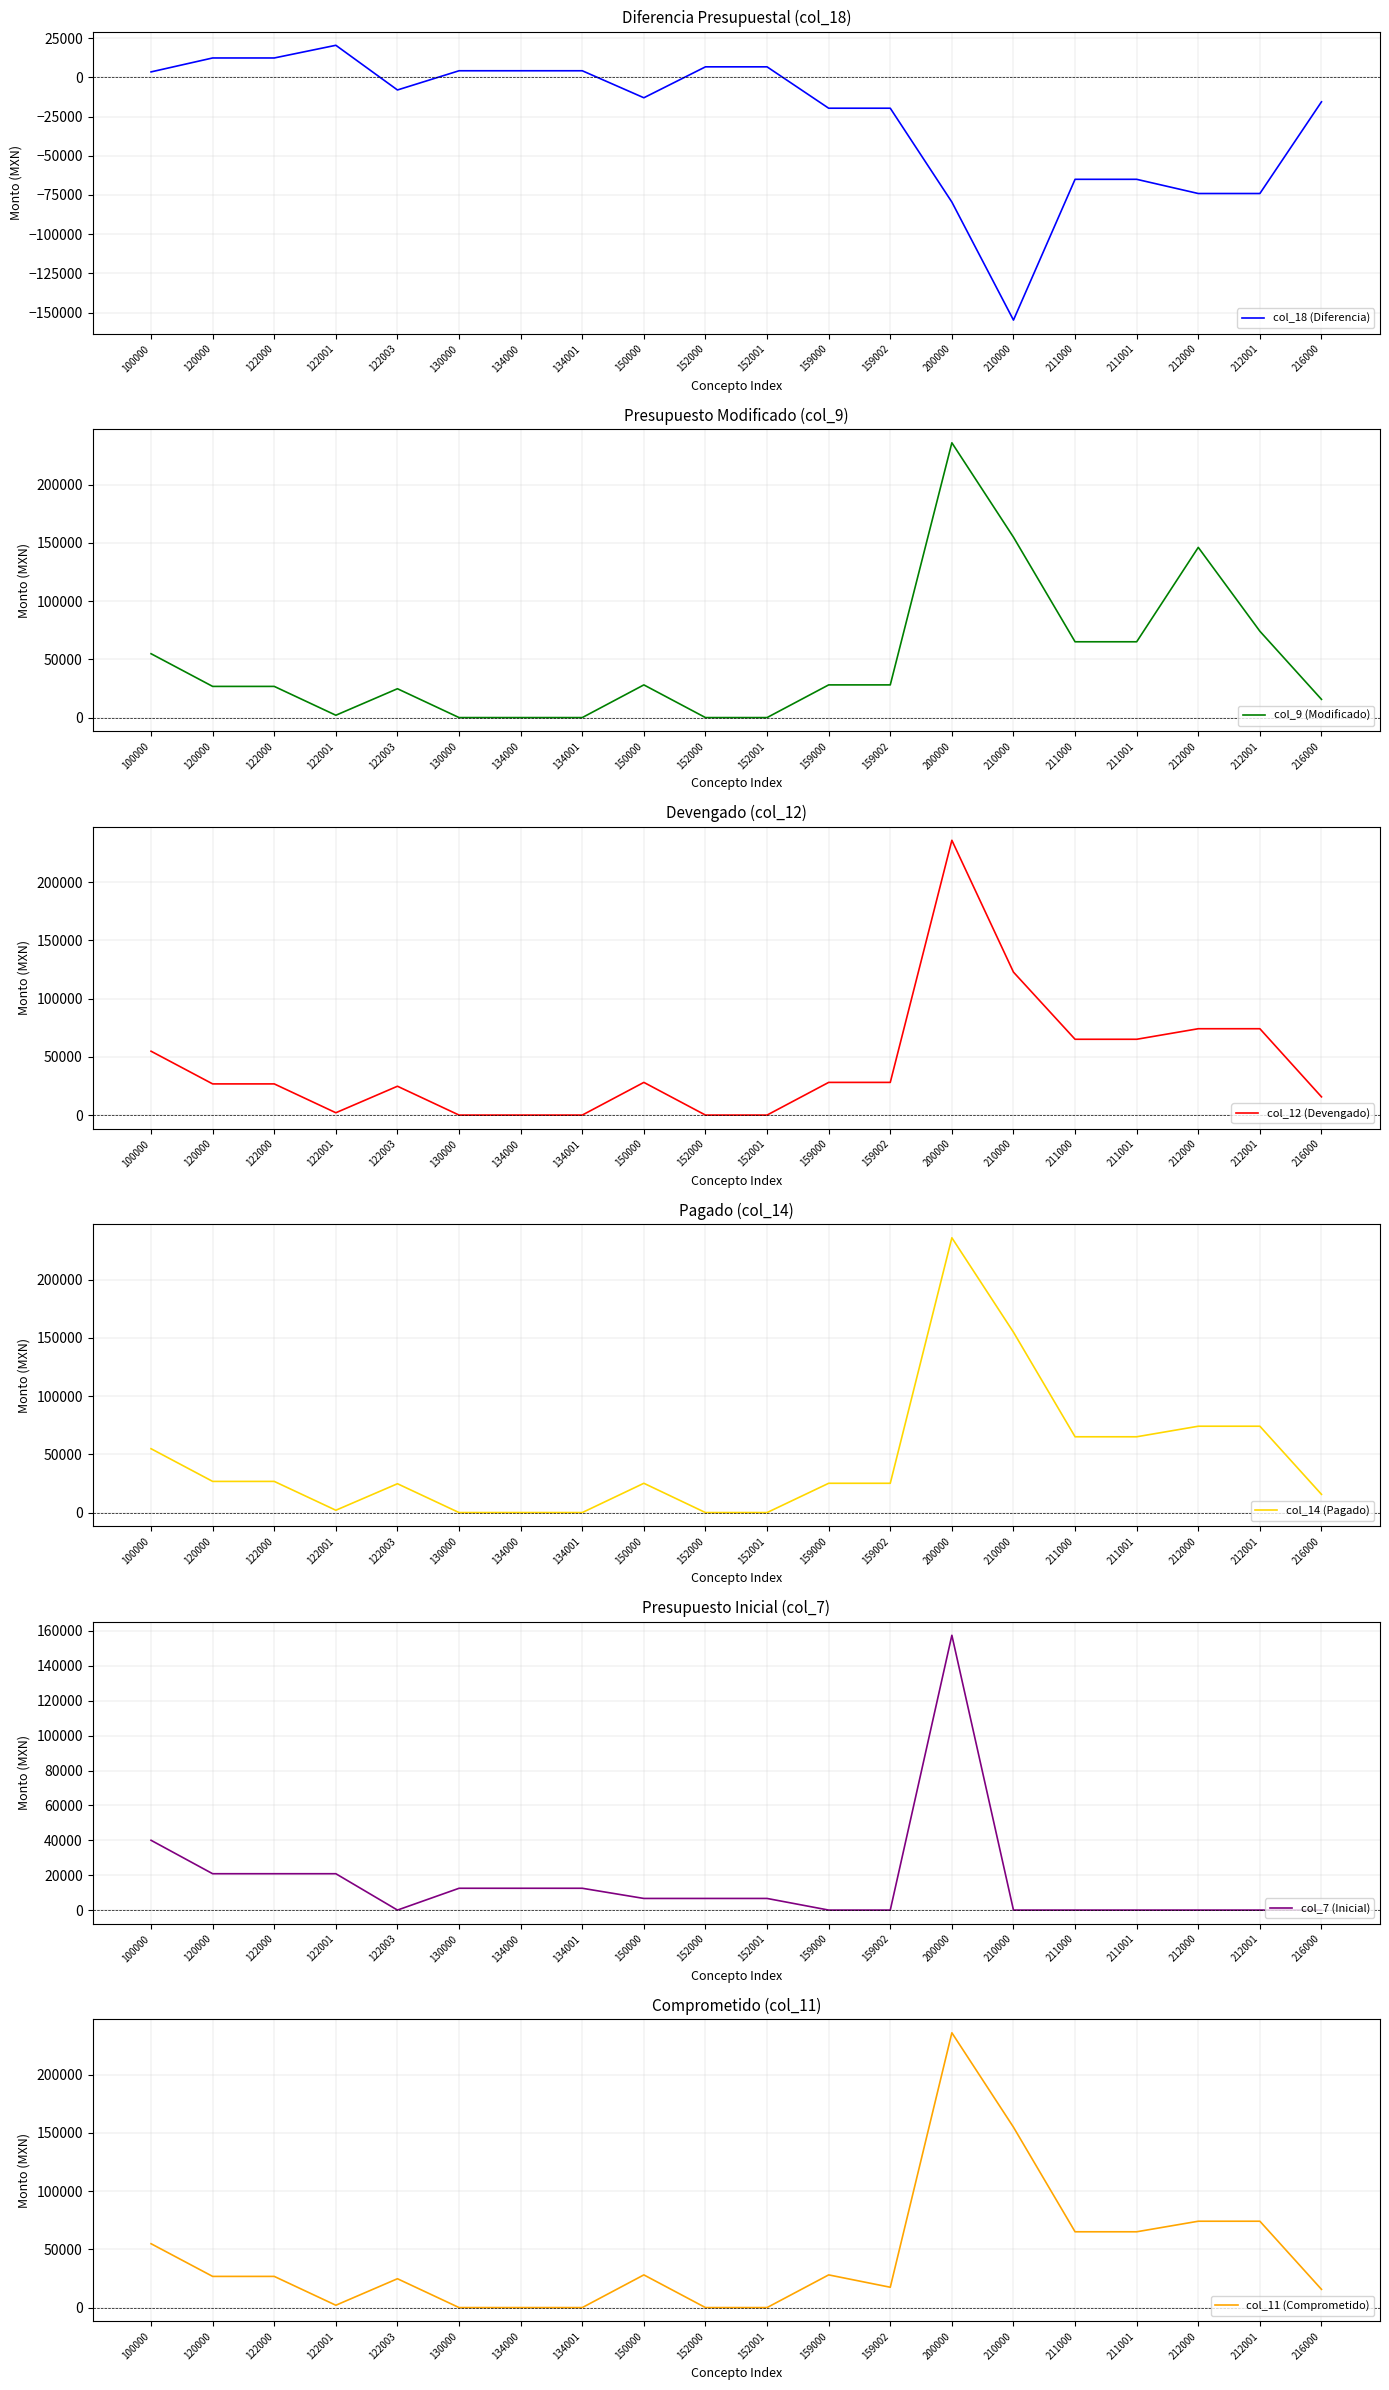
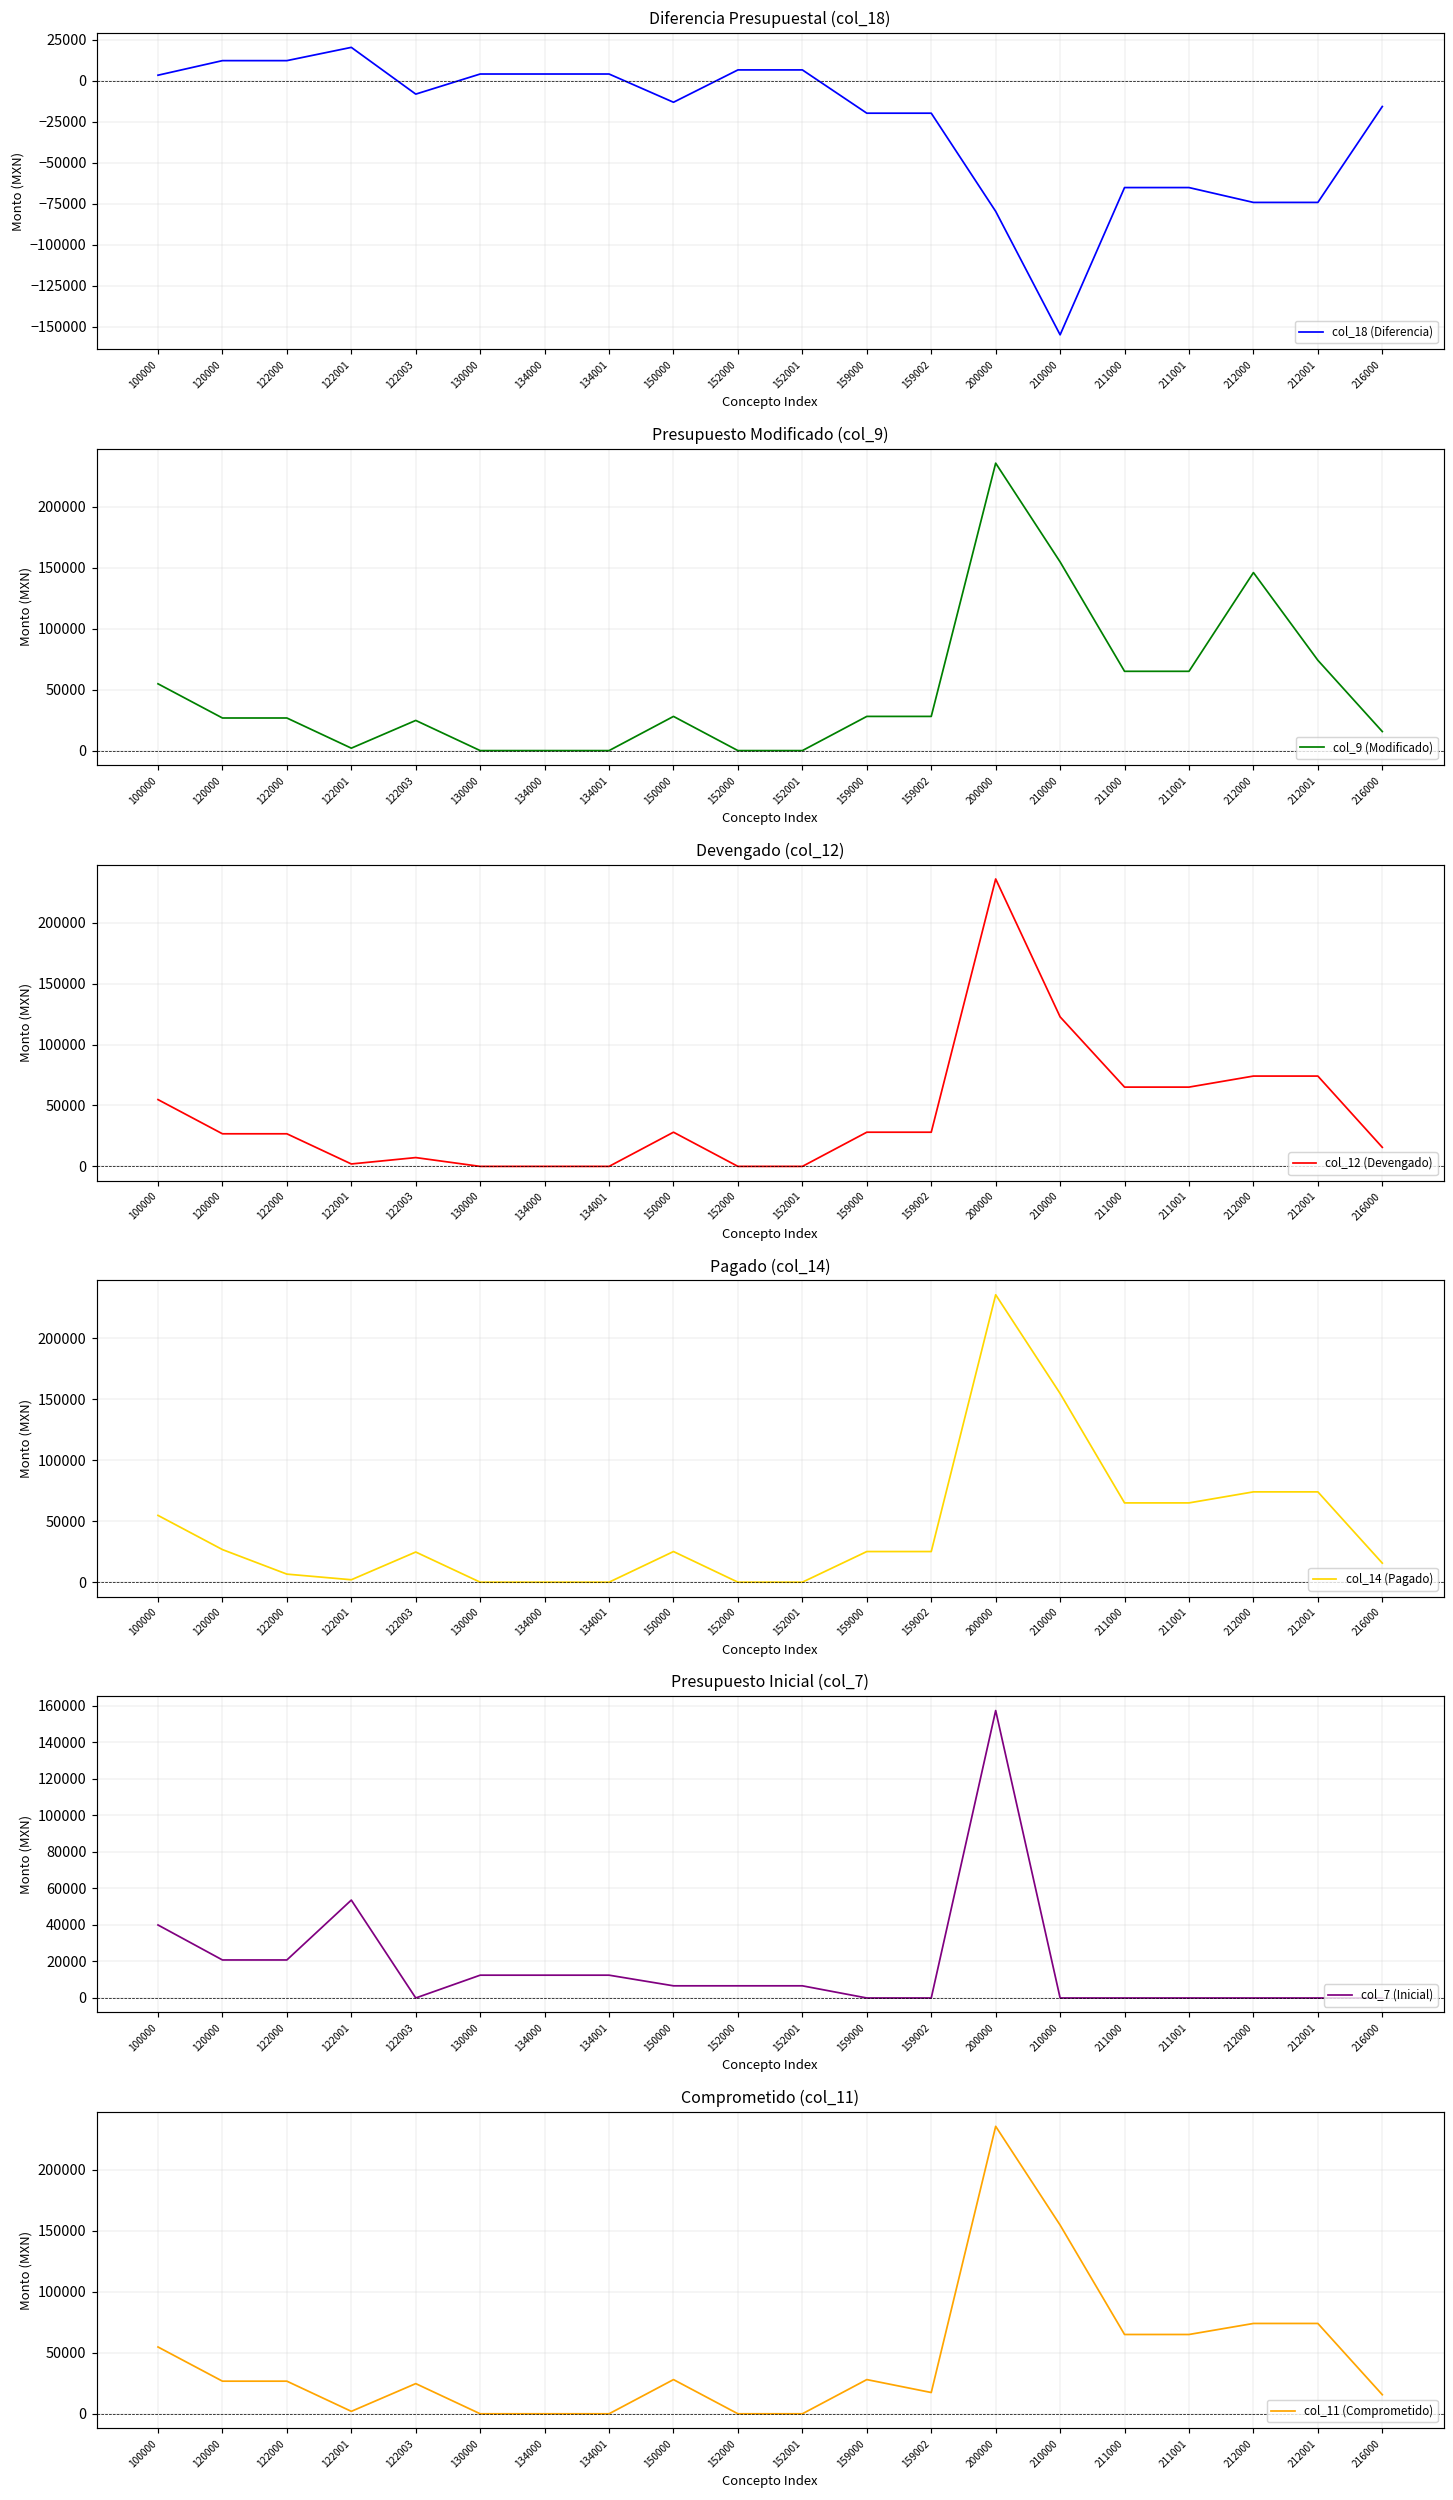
  {
    "Diferencia Presupuestal (col_18)": {
      "100000": 3000,
      "120000": 12000,
      "122000": 12000,
      "122001": 20000,
      "122003": -8000,
      "130000": 4000,
      "134000": 4000,
      "134001": 4000,
      "150000": -13000,
      "152000": 7000,
      "152001": 7000,
      "159000": -20000,
      "159002": -20000,
      "200000": -80000,
      "210000": -155000,
      "211000": -65000,
      "211001": -65000,
      "212000": -74000,
      "212001": -74000,
      "216000": -16000
    },
    "Presupuesto Modificado (col_9)": {
      "100000": 55000,
      "120000": 27000,
      "122000": 27000,
      "122001": 2000,
      "122003": 25000,
      "130000": 0,
      "134000": 0,
      "134001": 0,
      "150000": 28000,
      "152000": 0,
      "152001": 0,
      "159000": 28000,
      "159002": 28000,
      "200000": 236000,
      "210000": 155000,
      "211000": 65000,
      "211001": 65000,
      "212000": 146000,
      "212001": 74000,
      "216000": 16000
    },
    "Devengado (col_12)": {
      "100000": 55000,
      "120000": 27000,
      "122000": 27000,
      "122001": 2000,
-     "122003": 25000,
+     "122003": 7000,
      "130000": 0,
      "134000": 0,
      "134001": 0,
      "150000": 28000,
      "152000": 0,
      "152001": 0,
      "159000": 28000,
      "159002": 28000,
      "200000": 236000,
      "210000": 123000,
      "211000": 65000,
      "211001": 65000,
      "212000": 74000,
      "212001": 74000,
      "216000": 16000
    },
    "Pagado (col_14)": {
      "100000": 55000,
      "120000": 27000,
-     "122000": 27000,
+     "122000": 7000,
      "122001": 2000,
      "122003": 25000,
      "130000": 0,
      "134000": 0,
      "134001": 0,
      "150000": 25000,
      "152000": 0,
      "152001": 0,
      "159000": 25000,
      "159002": 25000,
      "200000": 236000,
      "210000": 155000,
      "211000": 65000,
      "211001": 65000,
      "212000": 74000,
      "212001": 74000,
      "216000": 16000
    },
    "Presupuesto Inicial (col_7)": {
      "100000": 40000,
      "120000": 21000,
      "122000": 21000,
-     "122001": 21000,
+     "122001": 54000,
      "122003": 0,
      "130000": 13000,
      "134000": 13000,
      "134001": 13000,
      "150000": 7000,
      "152000": 7000,
      "152001": 7000,
      "159000": 0,
      "159002": 0,
      "200000": 157000,
      "210000": 0,
      "211000": 0,
      "211001": 0,
      "212000": 0,
      "212001": 0
    },
    "Comprometido (col_11)": {
      "100000": 55000,
      "120000": 27000,
      "122000": 27000,
      "122001": 2000,
      "122003": 25000,
      "130000": 0,
      "134000": 0,
      "134001": 0,
      "150000": 28000,
      "152000": 0,
      "152001": 0,
      "159000": 28000,
      "159002": 17000,
      "200000": 236000,
      "210000": 155000,
      "211000": 65000,
      "211001": 65000,
      "212000": 74000,
      "212001": 74000,
      "216000": 16000
    }
  }
